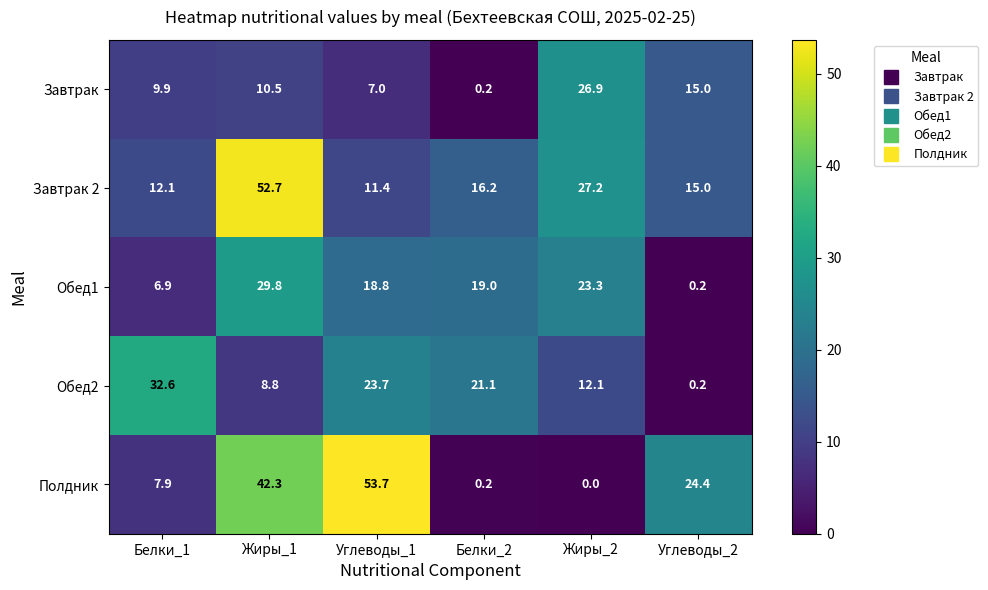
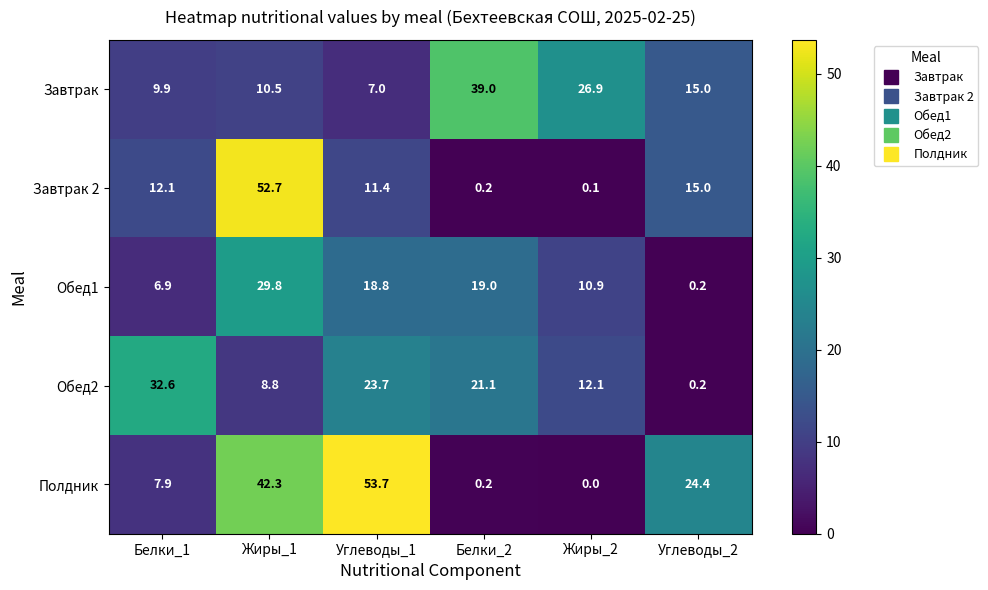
  {
    "Завтрак": {
      "Белки_1": 9.9,
      "Жиры_1": 10.5,
      "Углеводы_1": 7.0,
-     "Белки_2": 0.2,
+     "Белки_2": 39.0,
      "Жиры_2": 26.9,
      "Углеводы_2": 15.0
    },
    "Завтрак 2": {
      "Белки_1": 12.1,
      "Жиры_1": 52.7,
      "Углеводы_1": 11.4,
-     "Белки_2": 16.2,
-     "Жиры_2": 27.2,
+     "Белки_2": 0.2,
+     "Жиры_2": 0.1,
      "Углеводы_2": 15.0
    },
    "Обед1": {
      "Белки_1": 6.9,
      "Жиры_1": 29.8,
      "Углеводы_1": 18.8,
      "Белки_2": 19.0,
-     "Жиры_2": 23.3,
+     "Жиры_2": 10.9,
      "Углеводы_2": 0.2
    },
    "Обед2": {
      "Белки_1": 32.6,
      "Жиры_1": 8.8,
      "Углеводы_1": 23.7,
      "Белки_2": 21.1,
      "Жиры_2": 12.1,
      "Углеводы_2": 0.2
    },
    "Полдник": {
      "Белки_1": 7.9,
      "Жиры_1": 42.3,
      "Углеводы_1": 53.7,
      "Белки_2": 0.2,
      "Жиры_2": 0.0,
      "Углеводы_2": 24.4
    }
  }
